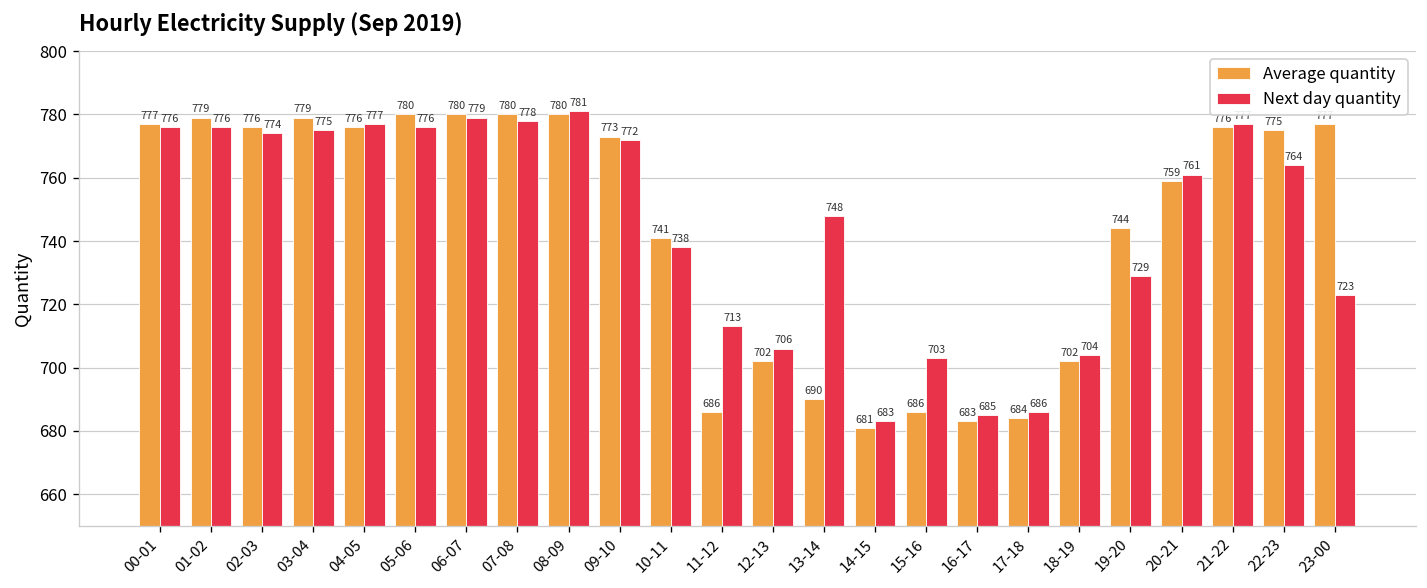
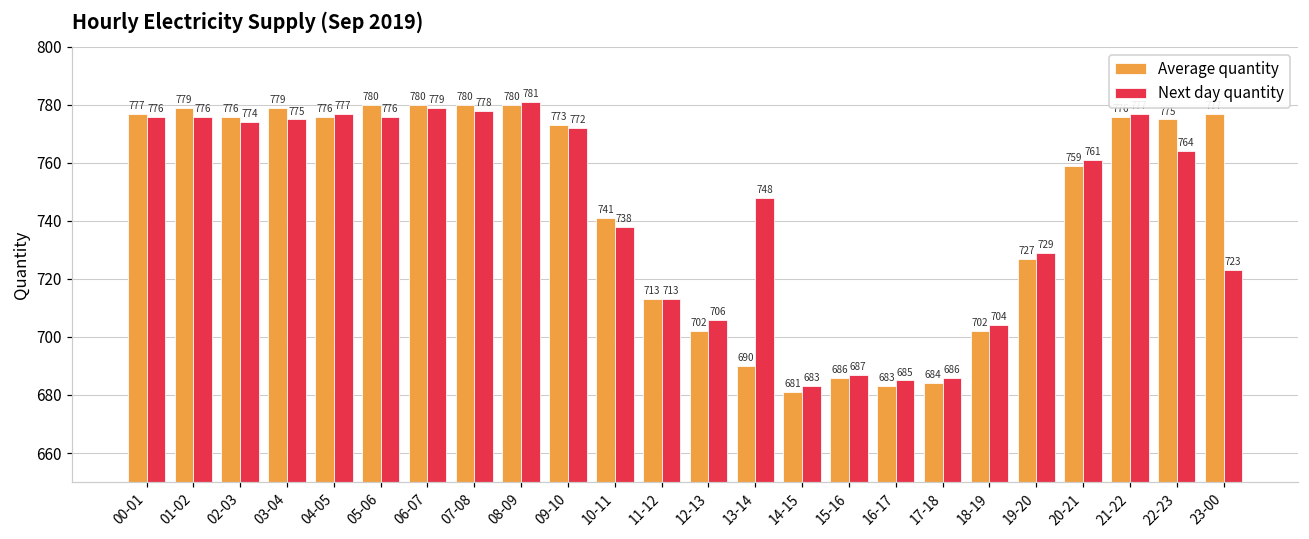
  {
    "Average quantity": {
      "00-01": 777,
      "01-02": 779,
      "02-03": 776,
      "03-04": 779,
      "04-05": 776,
      "05-06": 780,
      "06-07": 780,
      "07-08": 780,
      "08-09": 780,
      "09-10": 773,
      "10-11": 741,
-     "11-12": 686,
+     "11-12": 713,
      "12-13": 702,
      "13-14": 690,
      "14-15": 681,
      "15-16": 686,
      "16-17": 683,
      "17-18": 684,
      "18-19": 702,
-     "19-20": 744,
+     "19-20": 727,
      "20-21": 759,
      "22-23": 775
    },
    "Next day quantity": {
      "00-01": 776,
      "01-02": 776,
      "02-03": 774,
      "03-04": 775,
      "04-05": 777,
      "05-06": 776,
      "06-07": 779,
      "07-08": 778,
      "08-09": 781,
      "09-10": 772,
      "10-11": 738,
      "11-12": 713,
      "12-13": 706,
      "13-14": 748,
      "14-15": 683,
-     "15-16": 703,
+     "15-16": 687,
      "16-17": 685,
      "17-18": 686,
      "18-19": 704,
      "19-20": 729,
      "20-21": 761,
      "22-23": 764,
      "23-00": 723
    }
  }
